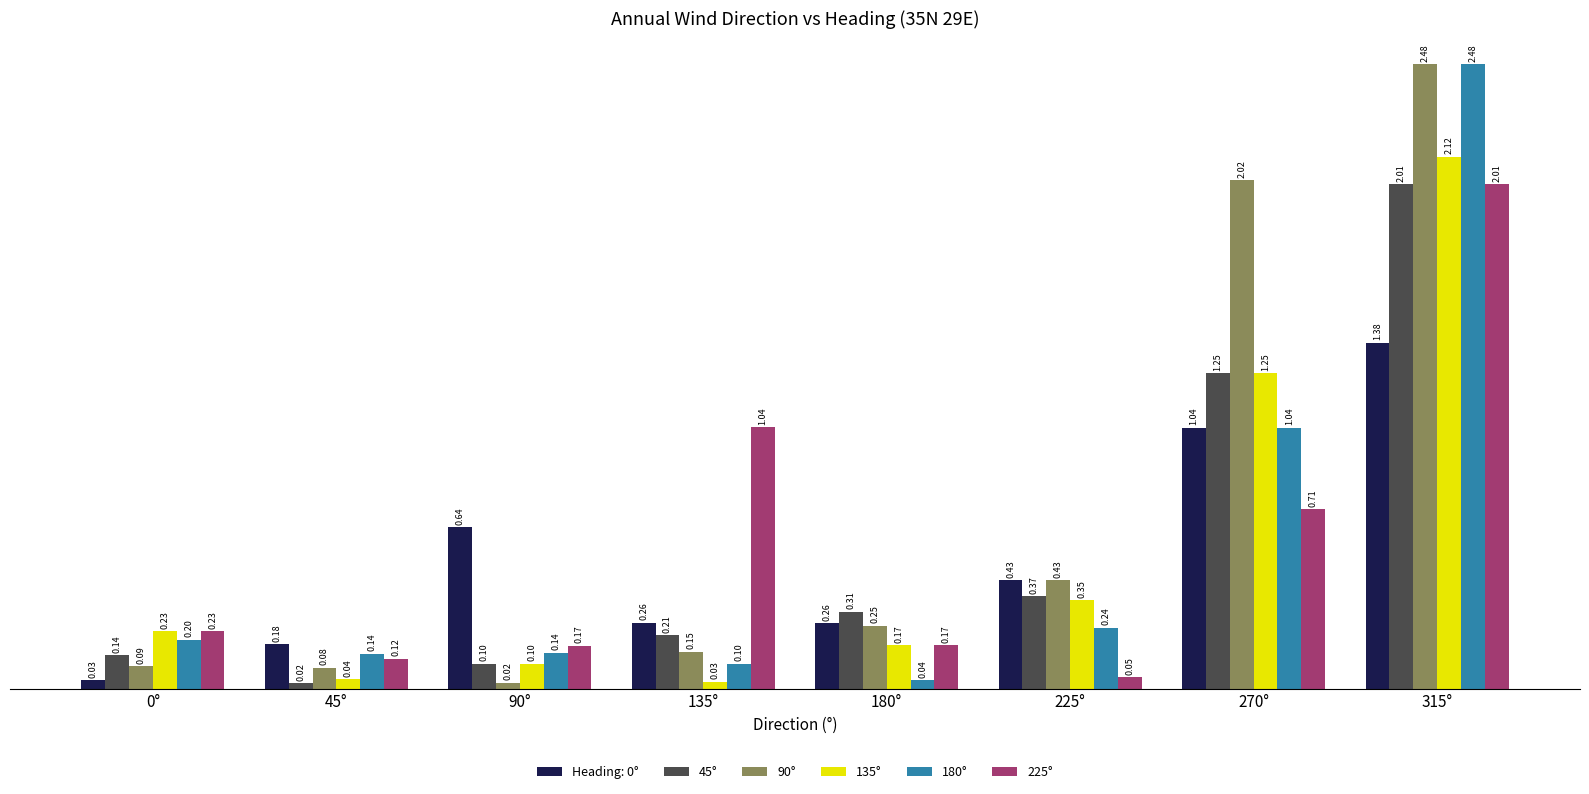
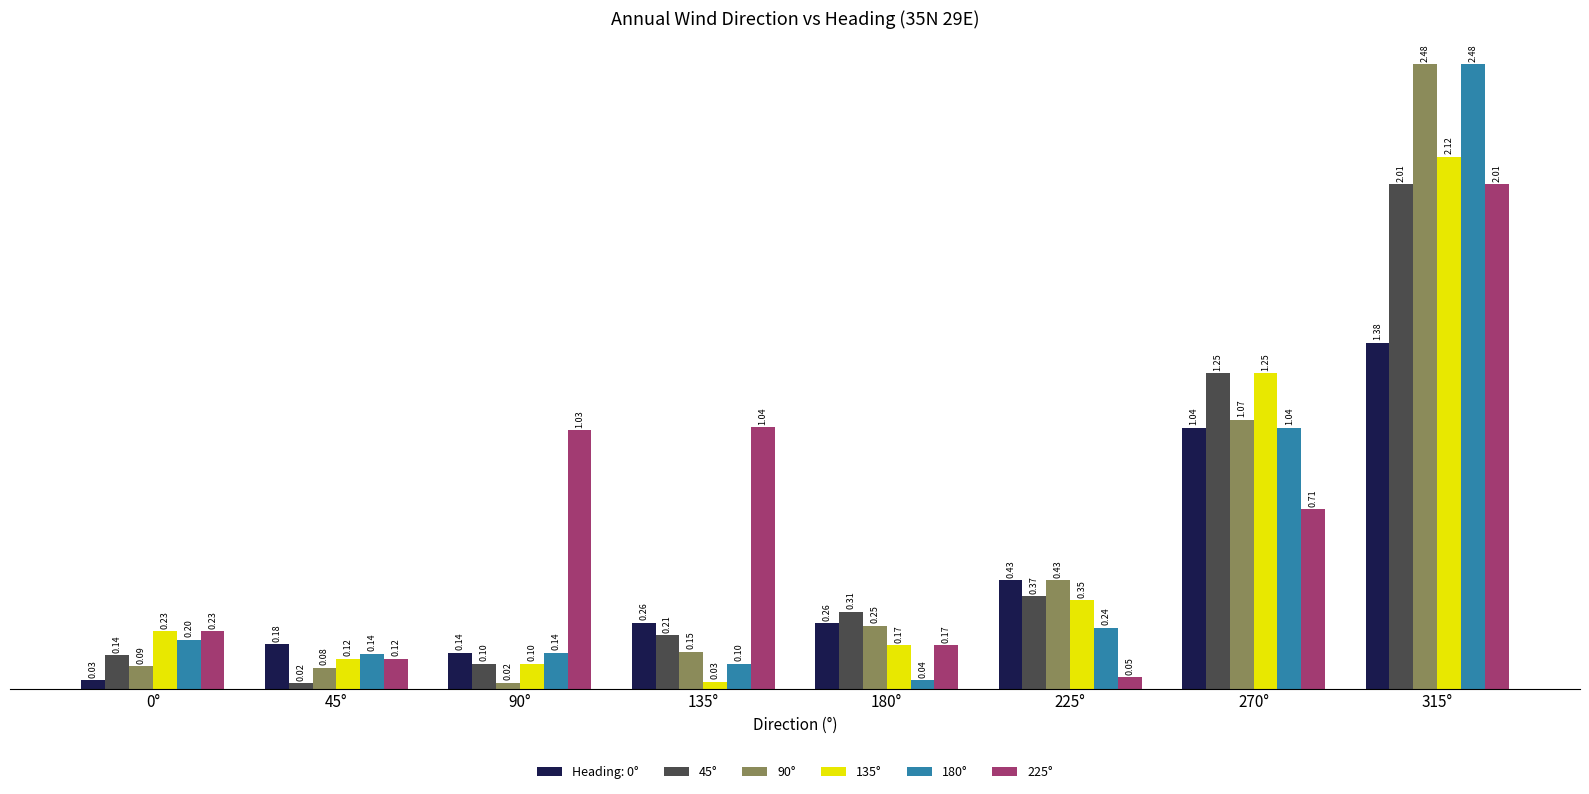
  {
    "Heading: 0°": {
      "0°": 0.03,
      "45°": 0.18,
-     "90°": 0.64,
+     "90°": 0.14,
      "135°": 0.26,
      "180°": 0.26,
      "225°": 0.43,
      "270°": 1.04,
      "315°": 1.38
    },
    "45°": {
      "0°": 0.14,
      "45°": 0.02,
      "90°": 0.10,
      "135°": 0.21,
      "180°": 0.31,
      "225°": 0.37,
      "270°": 1.25,
      "315°": 2.01
    },
    "90°": {
      "0°": 0.09,
      "45°": 0.08,
      "90°": 0.02,
      "135°": 0.15,
      "180°": 0.25,
      "225°": 0.43,
-     "270°": 2.02,
+     "270°": 1.07,
      "315°": 2.48
    },
    "135°": {
      "0°": 0.23,
-     "45°": 0.04,
+     "45°": 0.12,
      "90°": 0.10,
      "135°": 0.03,
      "180°": 0.17,
      "225°": 0.35,
      "270°": 1.25,
      "315°": 2.12
    },
    "180°": {
      "0°": 0.20,
      "45°": 0.14,
      "90°": 0.14,
      "135°": 0.10,
      "180°": 0.04,
      "225°": 0.24,
      "270°": 1.04,
      "315°": 2.48
    },
    "225°": {
      "0°": 0.23,
      "45°": 0.12,
-     "90°": 0.17,
+     "90°": 1.03,
      "135°": 1.04,
      "180°": 0.17,
      "225°": 0.05,
      "270°": 0.71,
      "315°": 2.01
    }
  }
